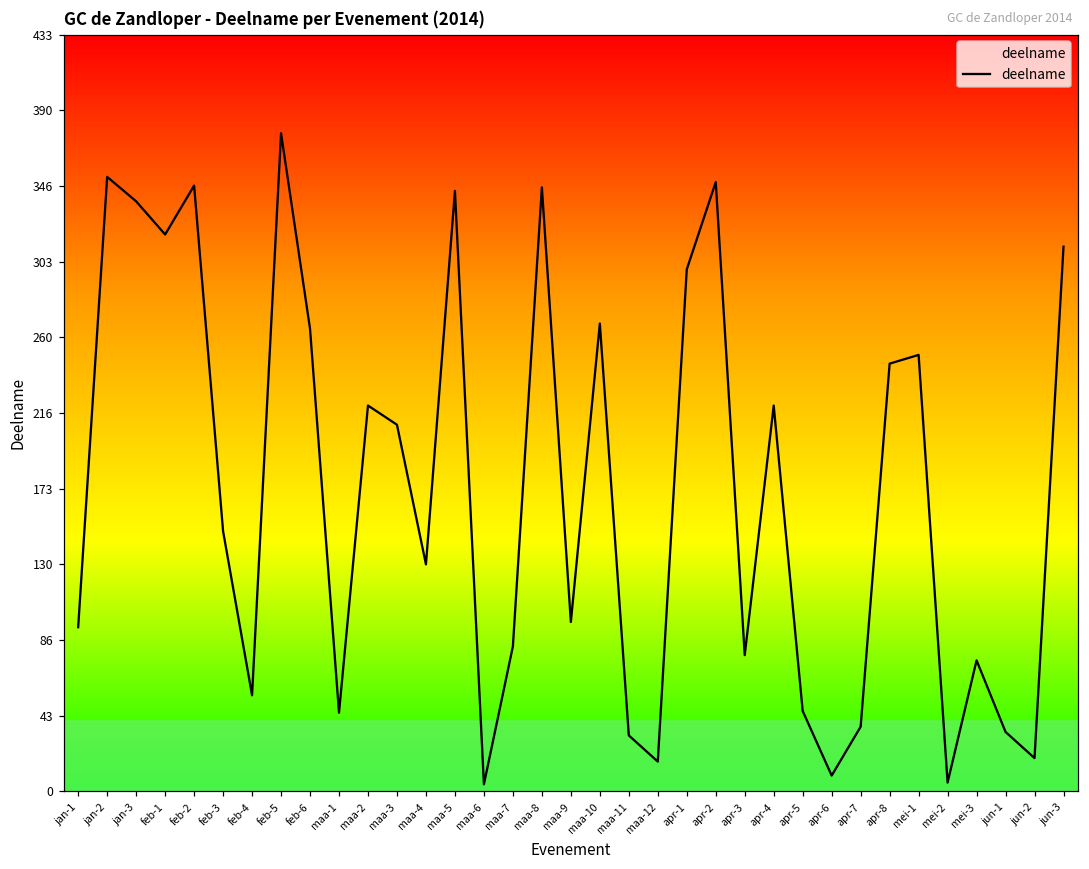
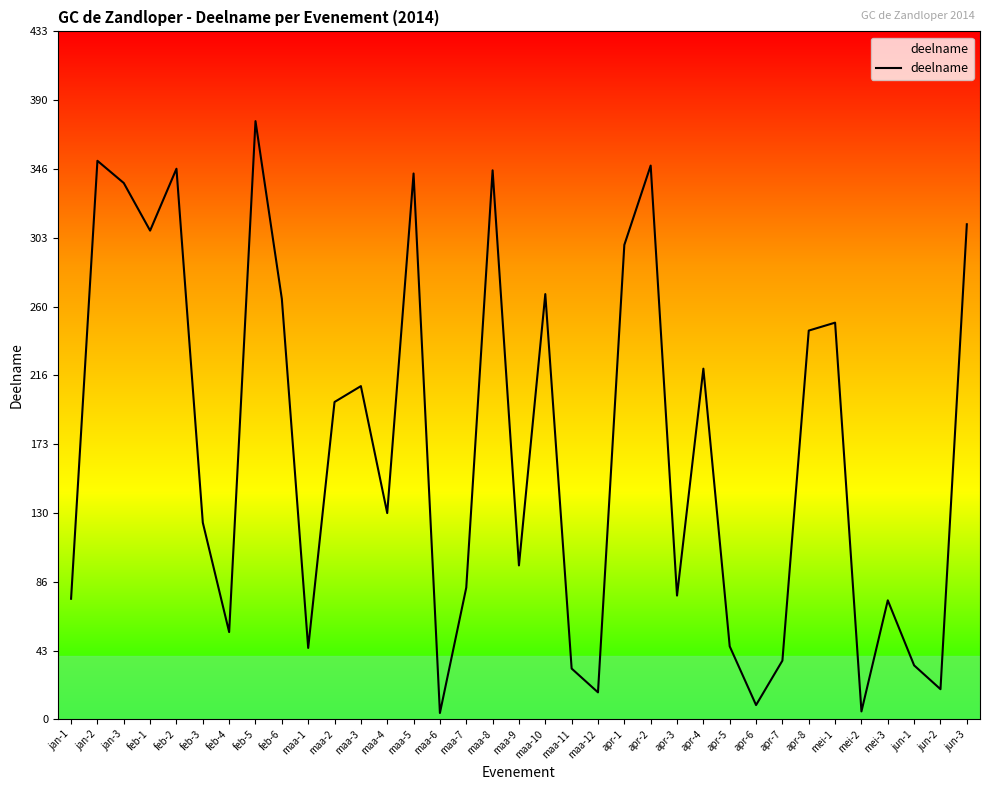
  {
-   "jan-1": 94,
+   "jan-1": 76,
    "jan-2": 352,
    "jan-3": 338,
-   "feb-1": 319,
+   "feb-1": 308,
    "feb-2": 347,
-   "feb-3": 149,
+   "feb-3": 124,
    "feb-4": 55,
    "feb-5": 377,
    "feb-6": 265,
    "maa-1": 45,
-   "maa-2": 221,
+   "maa-2": 200,
    "maa-3": 210,
    "maa-4": 130,
    "maa-5": 344,
    "maa-7": 83,
    "maa-8": 346,
    "maa-9": 97,
    "maa-10": 268,
    "apr-1": 299,
    "apr-2": 349,
    "apr-3": 78,
    "apr-4": 221,
    "apr-5": 46,
    "apr-8": 245,
    "mei-1": 250,
    "mei-3": 75,
    "jun-3": 312
  }
